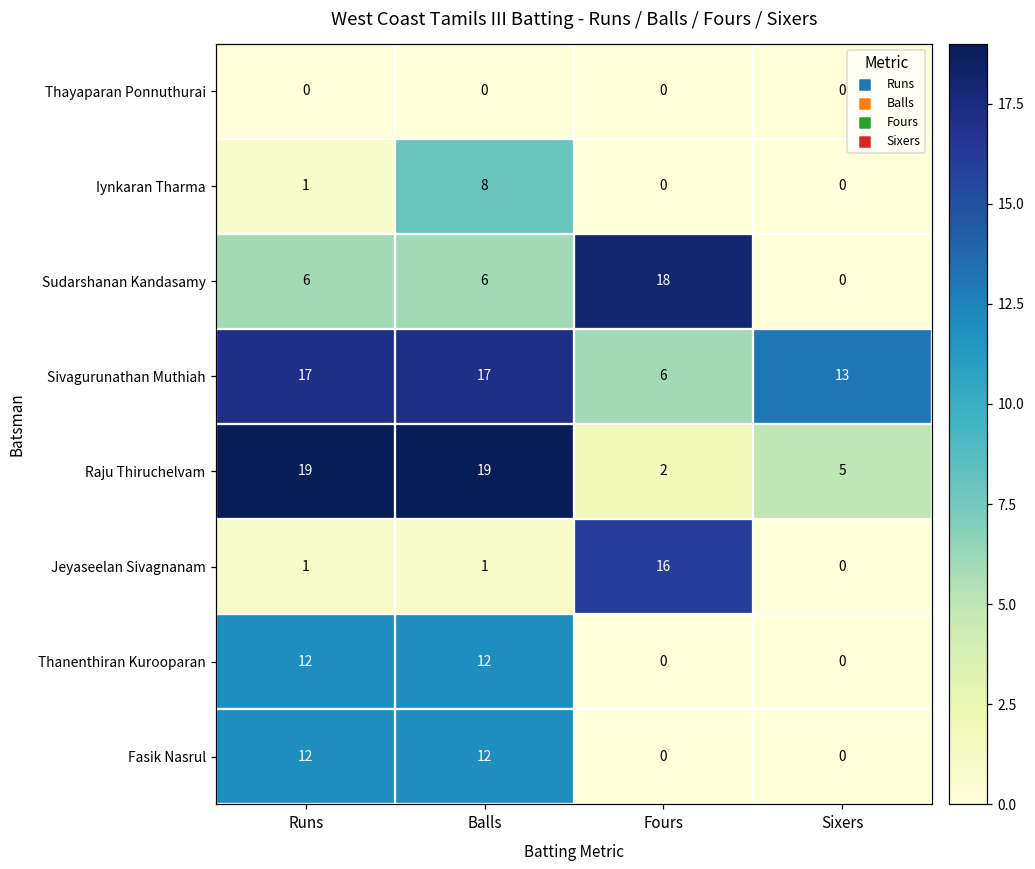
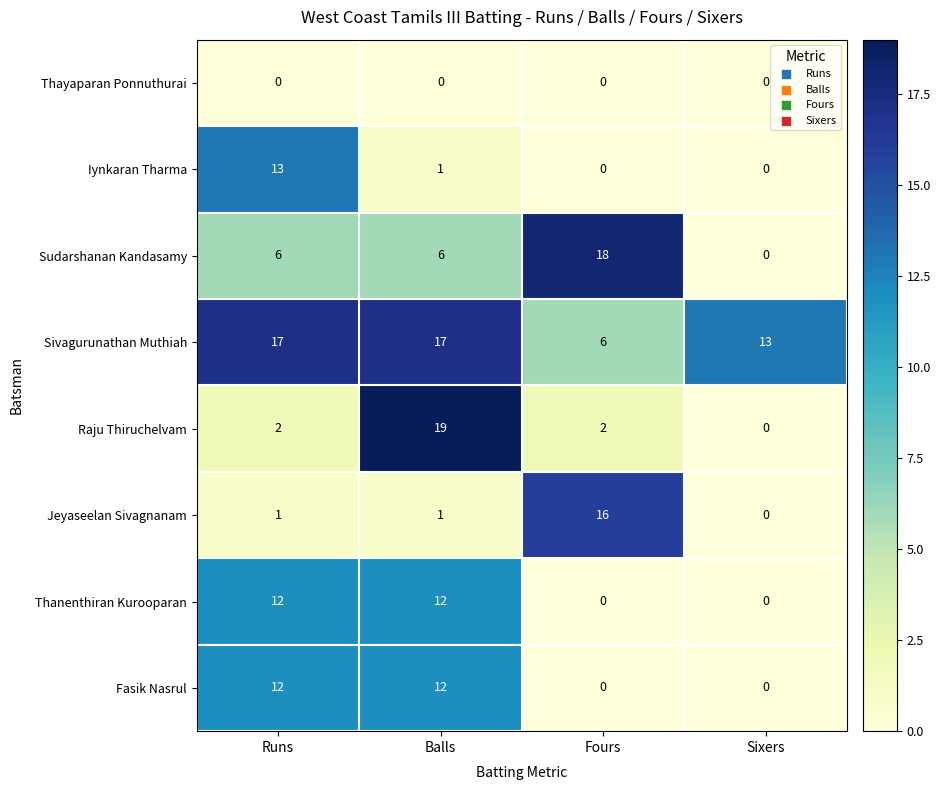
  {
    "Thayaparan Ponnuthurai": {
      "Runs": 0,
      "Balls": 0,
      "Fours": 0,
      "Sixers": 0
    },
    "Iynkaran Tharma": {
-     "Runs": 1,
-     "Balls": 8,
+     "Runs": 13,
+     "Balls": 1,
      "Fours": 0,
      "Sixers": 0
    },
    "Sudarshanan Kandasamy": {
      "Runs": 6,
      "Balls": 6,
      "Fours": 18,
      "Sixers": 0
    },
    "Sivagurunathan Muthiah": {
      "Runs": 17,
      "Balls": 17,
      "Fours": 6,
      "Sixers": 13
    },
    "Raju Thiruchelvam": {
-     "Runs": 19,
+     "Runs": 2,
      "Balls": 19,
      "Fours": 2,
-     "Sixers": 5
+     "Sixers": 0
    },
    "Jeyaseelan Sivagnanam": {
      "Runs": 1,
      "Balls": 1,
      "Fours": 16,
      "Sixers": 0
    },
    "Thanenthiran Kurooparan": {
      "Runs": 12,
      "Balls": 12,
      "Fours": 0,
      "Sixers": 0
    },
    "Fasik Nasrul": {
      "Runs": 12,
      "Balls": 12,
      "Fours": 0,
      "Sixers": 0
    }
  }
